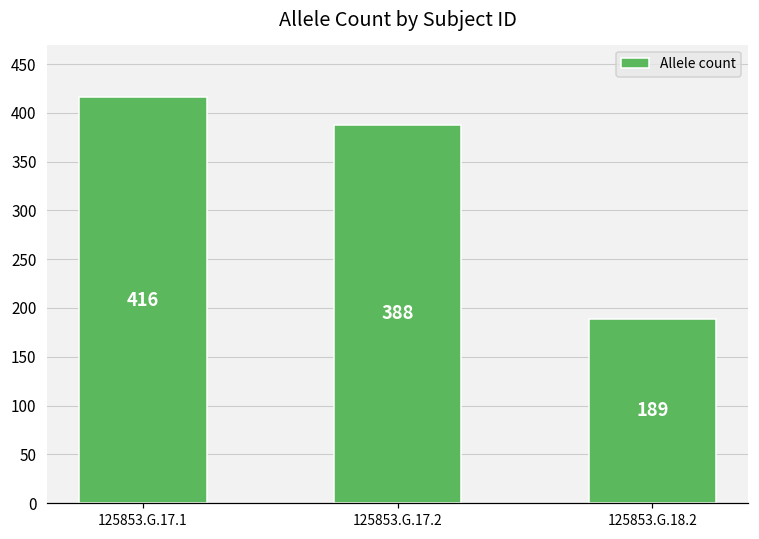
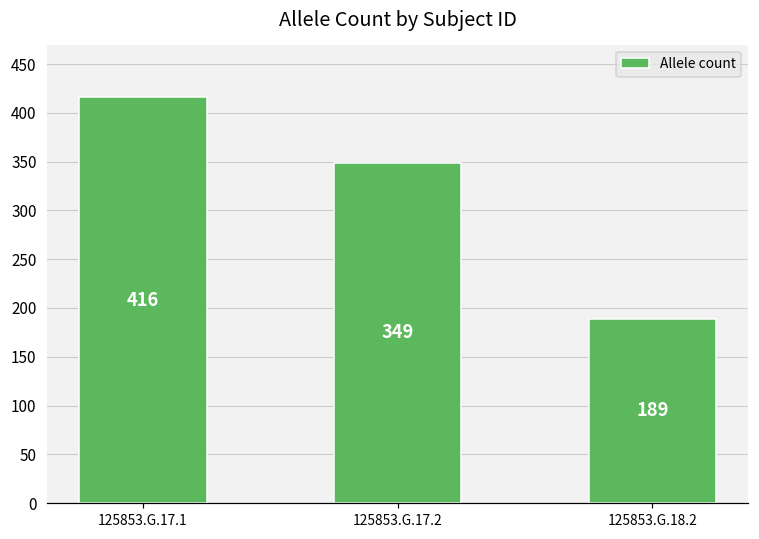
  {
    "125853.G.17.1": 416,
-   "125853.G.17.2": 388,
+   "125853.G.17.2": 349,
    "125853.G.18.2": 189
  }
